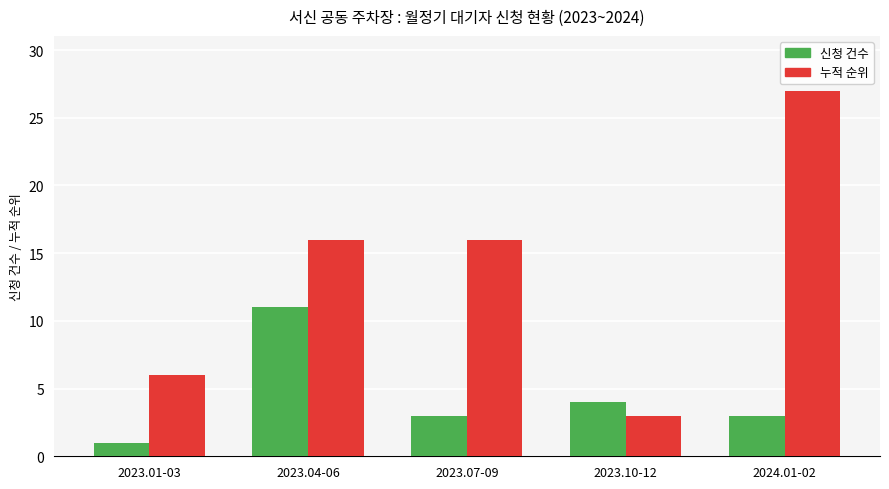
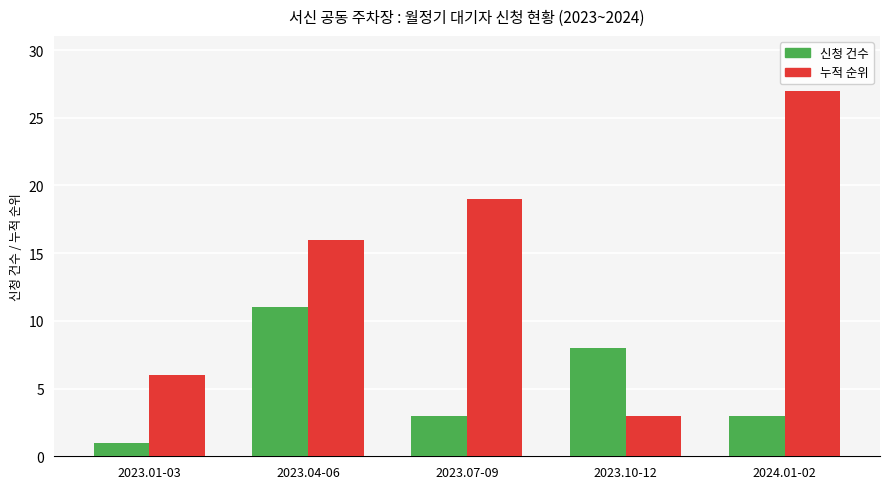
  {
    "신청 건수": {
      "2023.01-03": 1,
      "2023.04-06": 11,
      "2023.07-09": 3,
-     "2023.10-12": 4,
+     "2023.10-12": 8,
      "2024.01-02": 3
    },
    "누적 순위": {
      "2023.01-03": 6,
      "2023.04-06": 16,
-     "2023.07-09": 16,
+     "2023.07-09": 19,
      "2023.10-12": 3,
      "2024.01-02": 27
    }
  }
